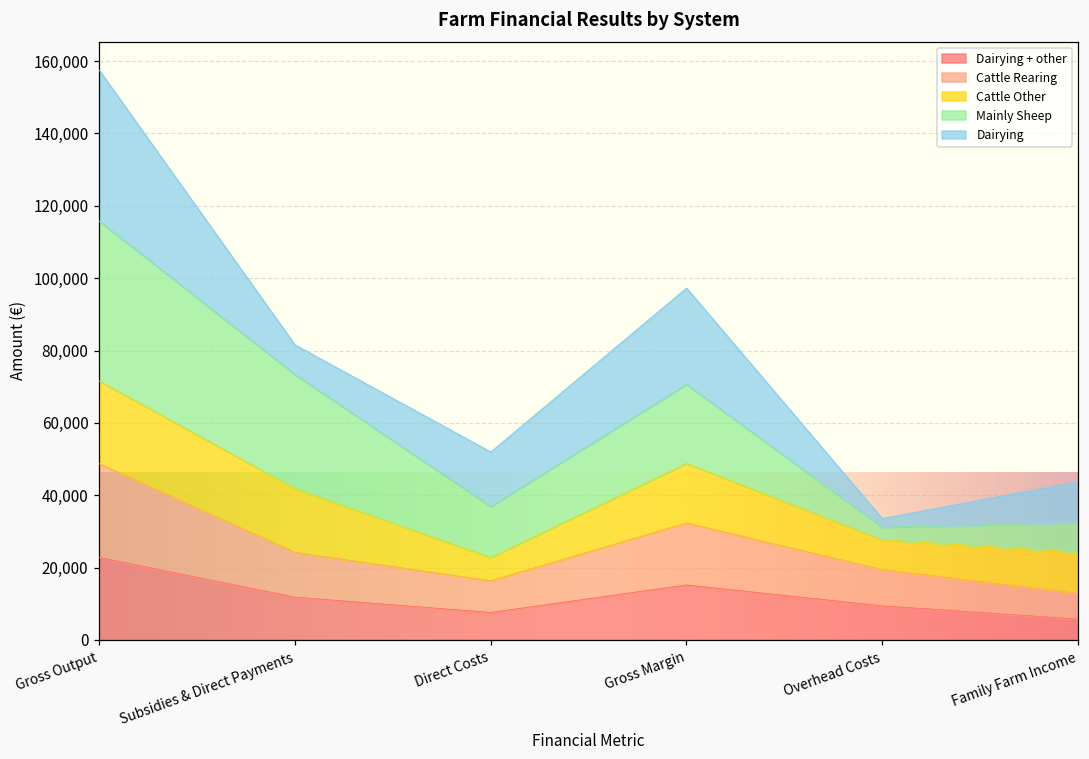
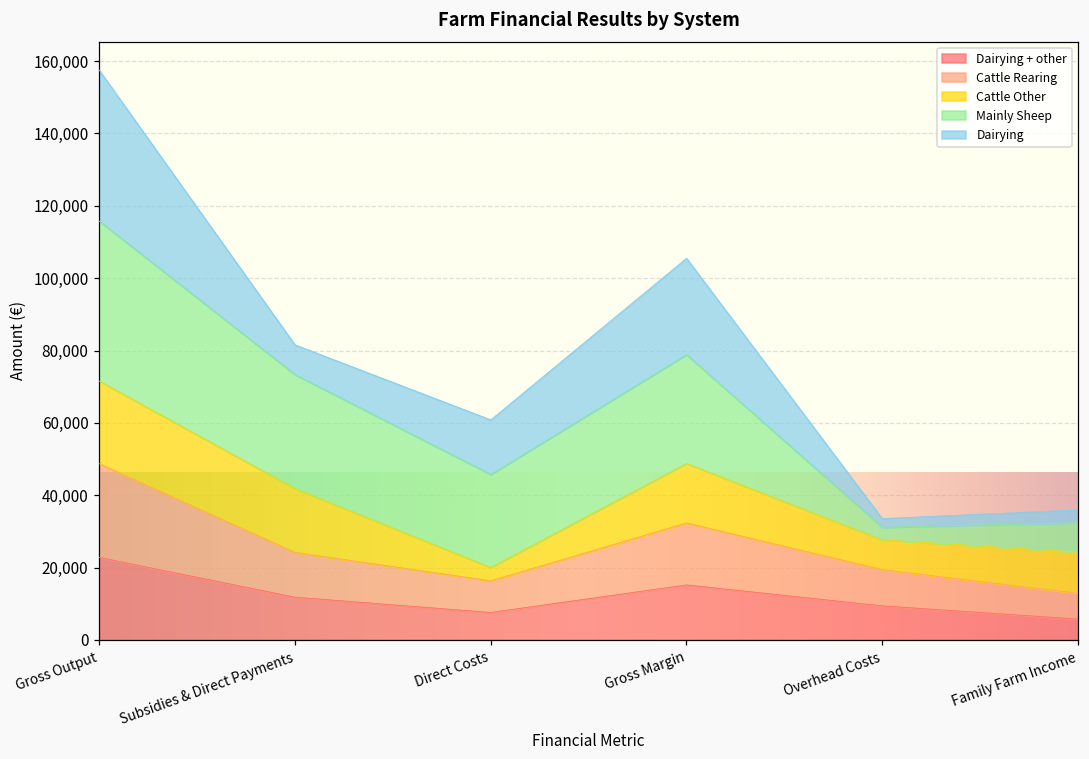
  {
    "Cattle Other": {
      "Gross Output": "23,000",
      "Subsidies & Direct Payments": "18,000",
-     "Direct Costs": "6,000",
+     "Direct Costs": "4,000",
      "Gross Margin": "16,000",
      "Overhead Costs": "8,000",
      "Family Farm Income": "11,000"
    },
    "Mainly Sheep": {
      "Gross Output": "44,000",
      "Subsidies & Direct Payments": "32,000",
-     "Direct Costs": "14,000",
-     "Gross Margin": "22,000",
+     "Direct Costs": "26,000",
+     "Gross Margin": "30,000",
      "Overhead Costs": "3,000",
      "Family Farm Income": "8,000"
    },
    "Dairying": {
      "Gross Output": "42,000",
      "Subsidies & Direct Payments": "8,000",
      "Direct Costs": "15,000",
      "Gross Margin": "27,000",
      "Overhead Costs": "2,000",
-     "Family Farm Income": "11,000"
+     "Family Farm Income": "4,000"
    }
  }
